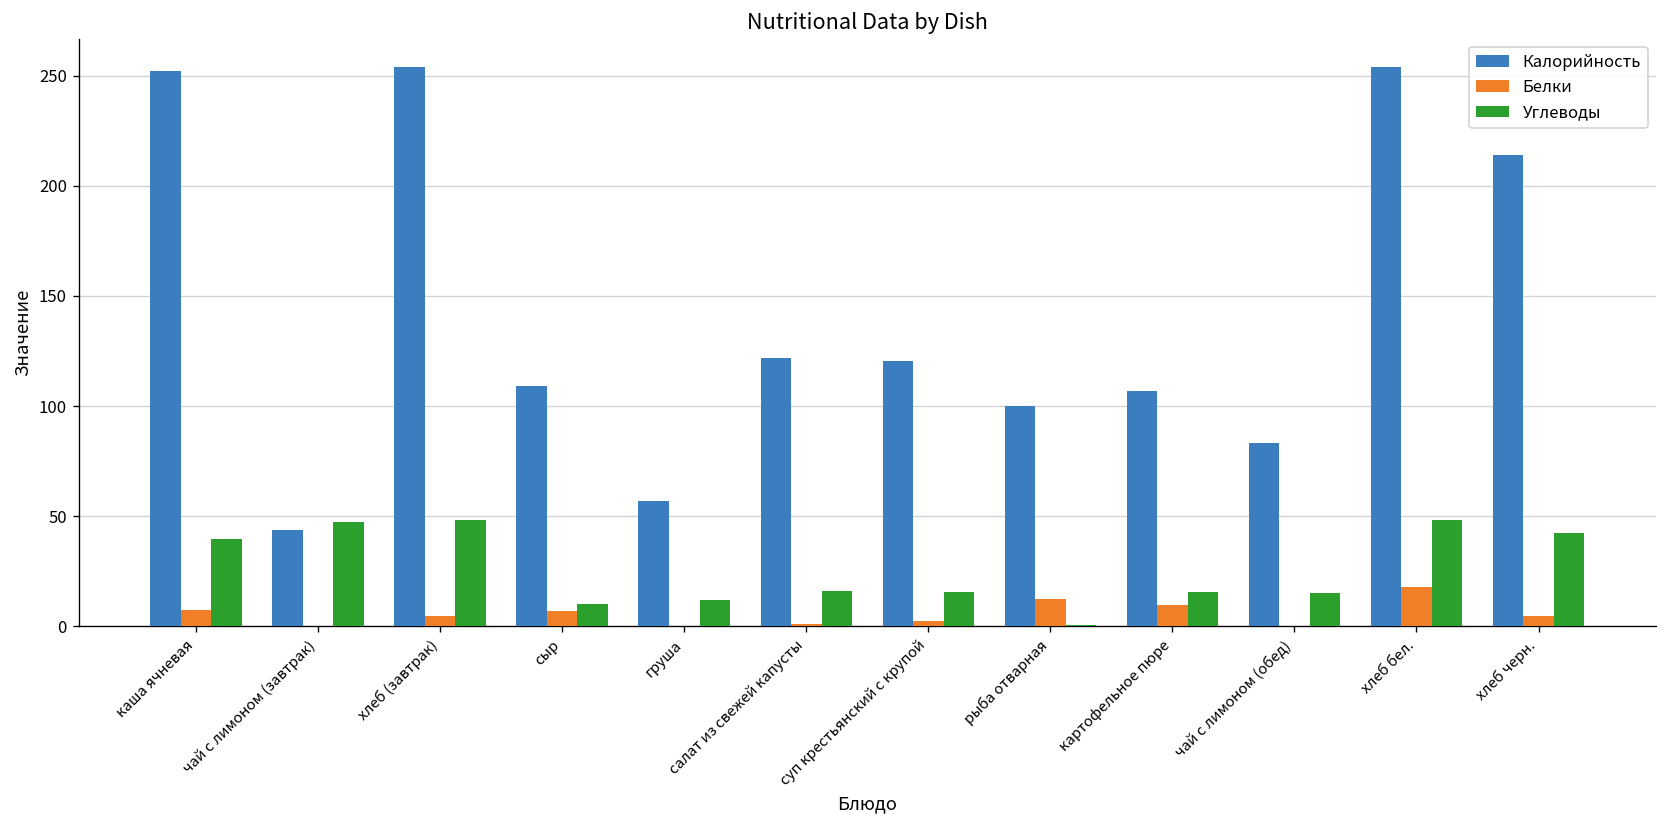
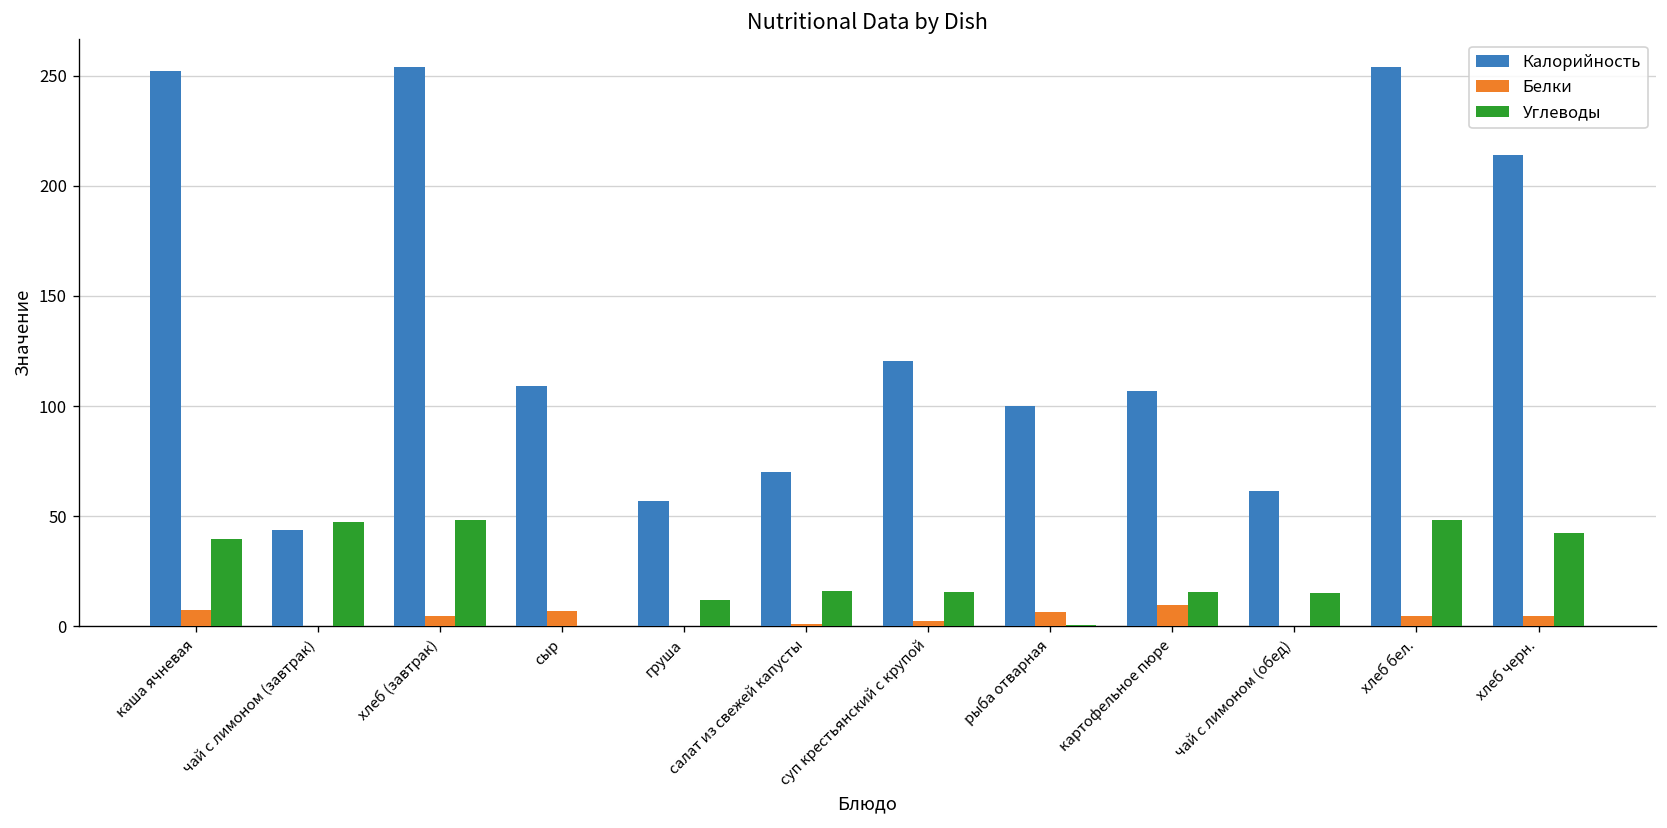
  {
    "Калорийность": {
      "каша ячневая": 252,
      "чай с лимоном (завтрак)": 44,
      "хлеб (завтрак)": 254,
      "сыр": 109,
      "груша": 57,
-     "салат из свежей капусты": 122,
+     "салат из свежей капусты": 70,
      "суп крестьянский с крупой": 121,
      "рыба отварная": 100,
      "картофельное пюре": 107,
-     "чай с лимоном (обед)": 83,
+     "чай с лимоном (обед)": 62,
      "хлеб бел.": 254,
      "хлеб черн.": 214
    },
    "Белки": {
      "каша ячневая": 7,
      "хлеб (завтрак)": 5,
      "сыр": 7,
      "суп крестьянский с крупой": 2,
-     "рыба отварная": 12,
+     "рыба отварная": 7,
      "картофельное пюре": 10,
-     "хлеб бел.": 18,
+     "хлеб бел.": 5,
      "хлеб черн.": 5
    },
    "Углеводы": {
      "каша ячневая": 40,
      "чай с лимоном (завтрак)": 47,
      "хлеб (завтрак)": 48,
-     "сыр": 10,
+     "сыр": 0,
      "груша": 12,
      "салат из свежей капусты": 16,
      "суп крестьянский с крупой": 15,
      "картофельное пюре": 16,
      "чай с лимоном (обед)": 15,
      "хлеб бел.": 48,
      "хлеб черн.": 42
    }
  }
